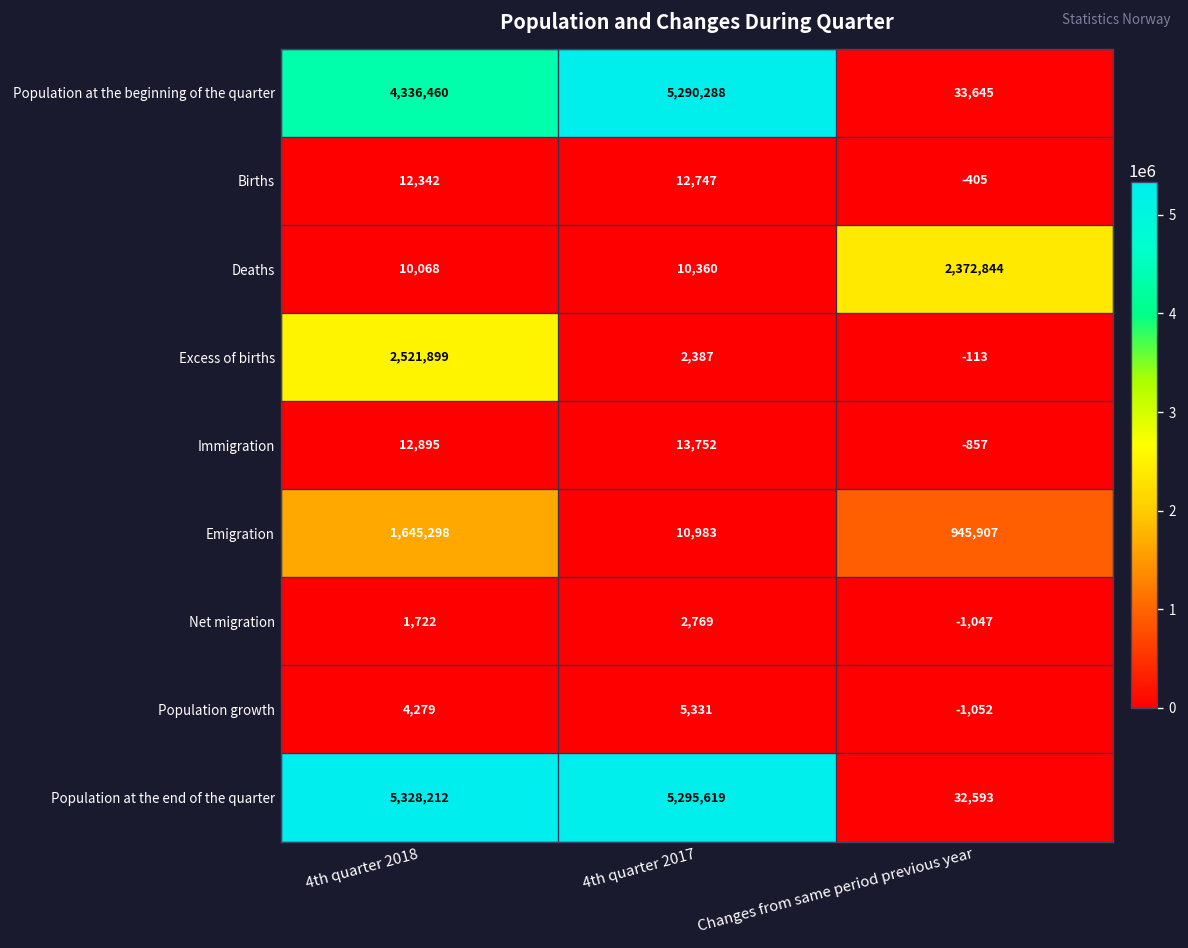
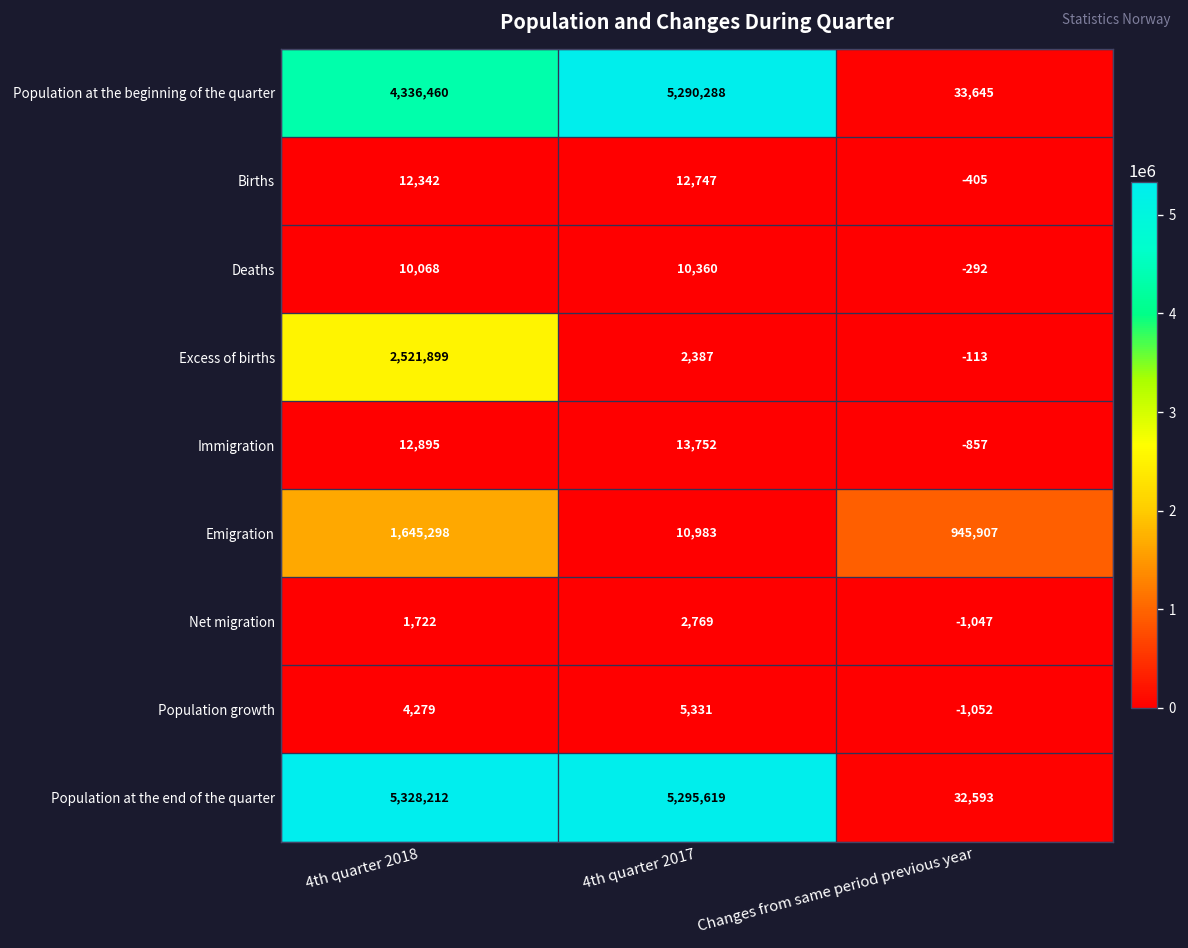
  {
    "Population at the beginning of the quarter": {
      "4th quarter 2018": "4,336,460",
      "4th quarter 2017": "5,290,288",
      "Changes from same period previous year": "33,645"
    },
    "Births": {
      "4th quarter 2018": "12,342",
      "4th quarter 2017": "12,747",
      "Changes from same period previous year": "-405"
    },
    "Deaths": {
      "4th quarter 2018": "10,068",
      "4th quarter 2017": "10,360",
-     "Changes from same period previous year": "2,372,844"
+     "Changes from same period previous year": "-292"
    },
    "Excess of births": {
      "4th quarter 2018": "2,521,899",
      "4th quarter 2017": "2,387",
      "Changes from same period previous year": "-113"
    },
    "Immigration": {
      "4th quarter 2018": "12,895",
      "4th quarter 2017": "13,752",
      "Changes from same period previous year": "-857"
    },
    "Emigration": {
      "4th quarter 2018": "1,645,298",
      "4th quarter 2017": "10,983",
      "Changes from same period previous year": "945,907"
    },
    "Net migration": {
      "4th quarter 2018": "1,722",
      "4th quarter 2017": "2,769",
      "Changes from same period previous year": "-1,047"
    },
    "Population growth": {
      "4th quarter 2018": "4,279",
      "4th quarter 2017": "5,331",
      "Changes from same period previous year": "-1,052"
    },
    "Population at the end of the quarter": {
      "4th quarter 2018": "5,328,212",
      "4th quarter 2017": "5,295,619",
      "Changes from same period previous year": "32,593"
    }
  }
